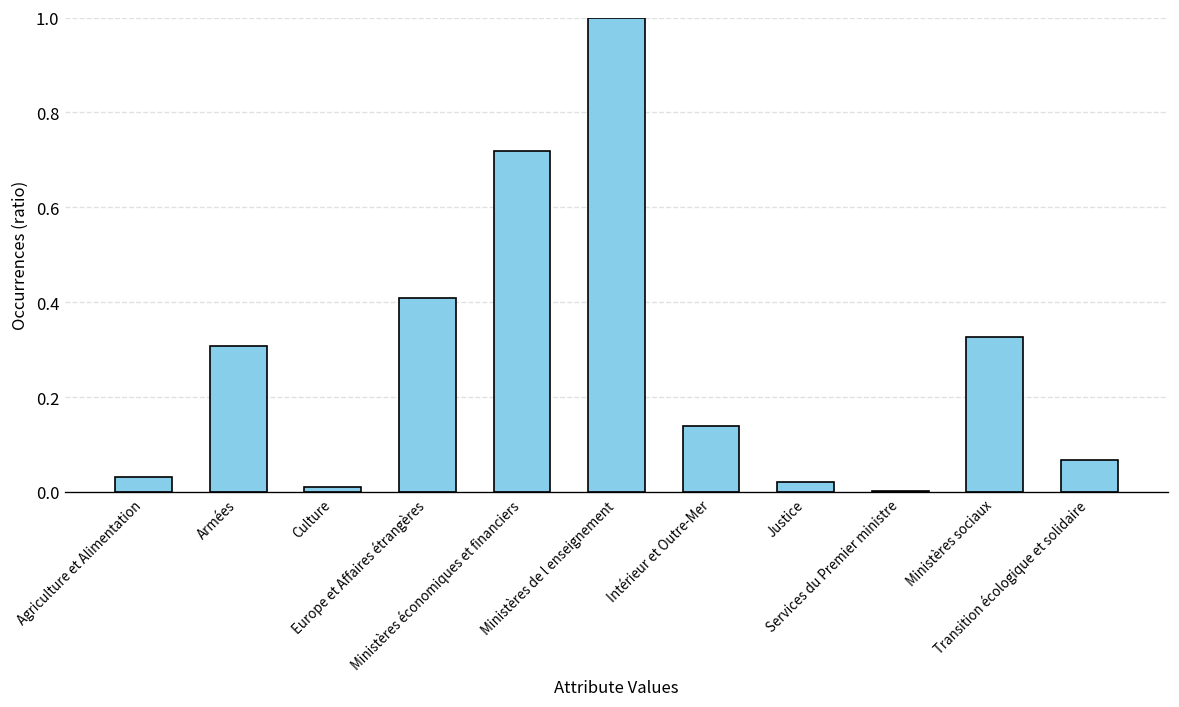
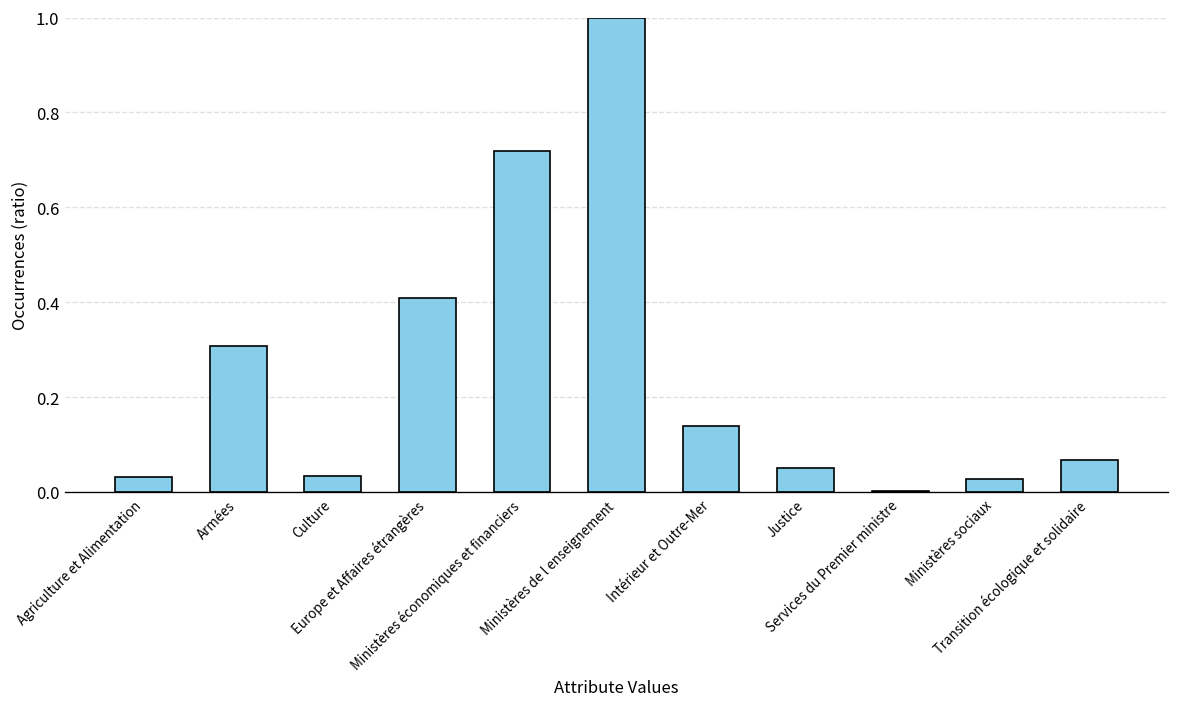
  {
    "Agriculture et Alimentation": 0.03,
    "Armées": 0.31,
-   "Culture": 0.01,
+   "Culture": 0.03,
    "Europe et Affaires étrangères": 0.41,
    "Ministères économiques et financiers": 0.72,
    "Ministères de l enseignement": 1.00,
    "Intérieur et Outre-Mer": 0.14,
-   "Justice": 0.02,
-   "Ministères sociaux": 0.33,
+   "Justice": 0.05,
+   "Ministères sociaux": 0.03,
    "Transition écologique et solidaire": 0.07
  }
